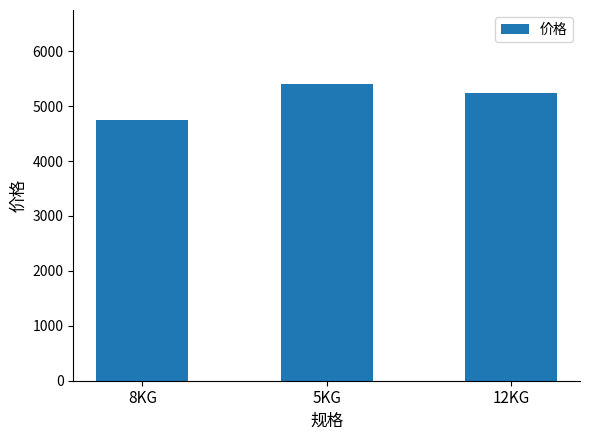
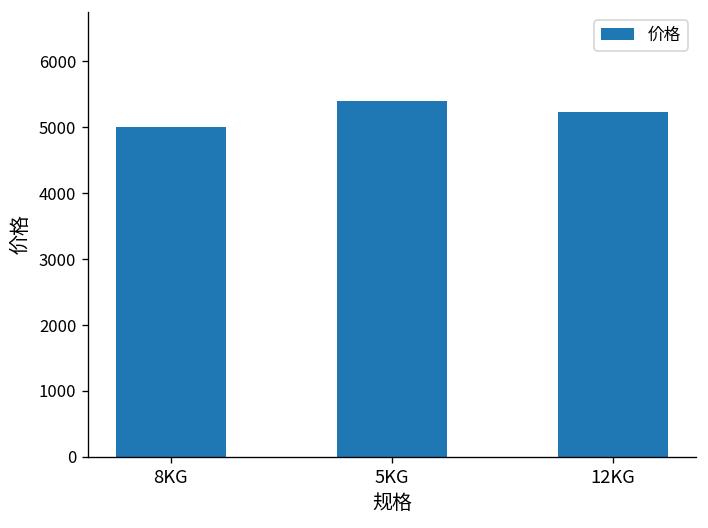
  {
-   "8KG": 4800,
+   "8KG": 5000,
    "5KG": 5400,
    "12KG": 5200
  }
